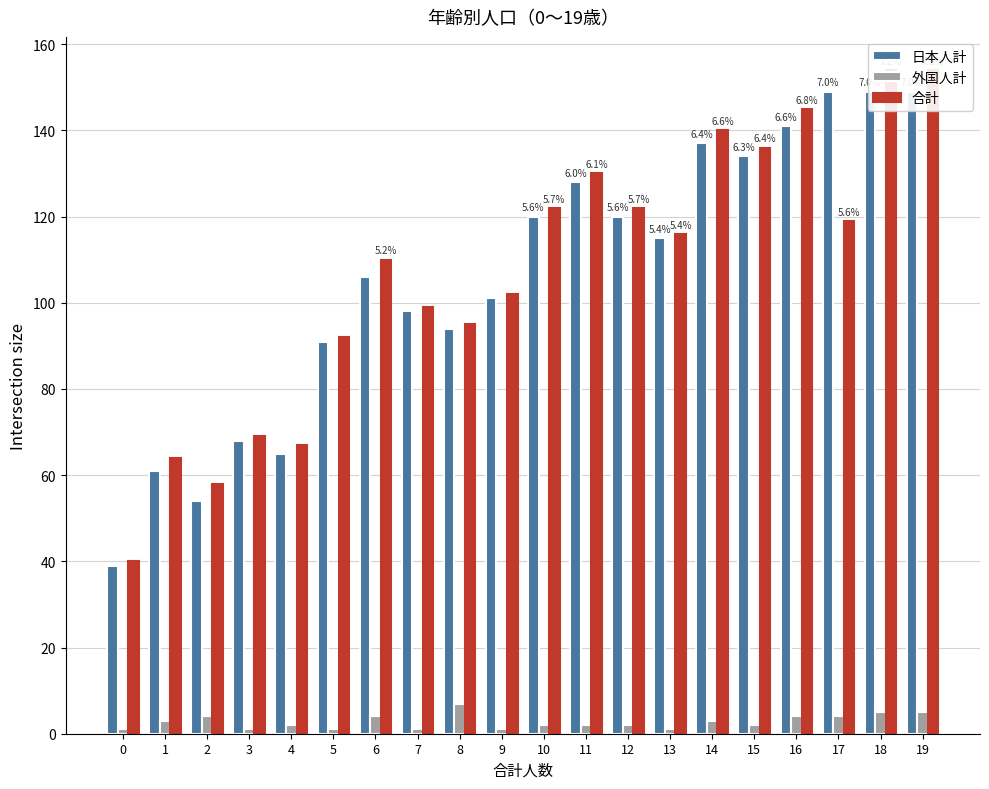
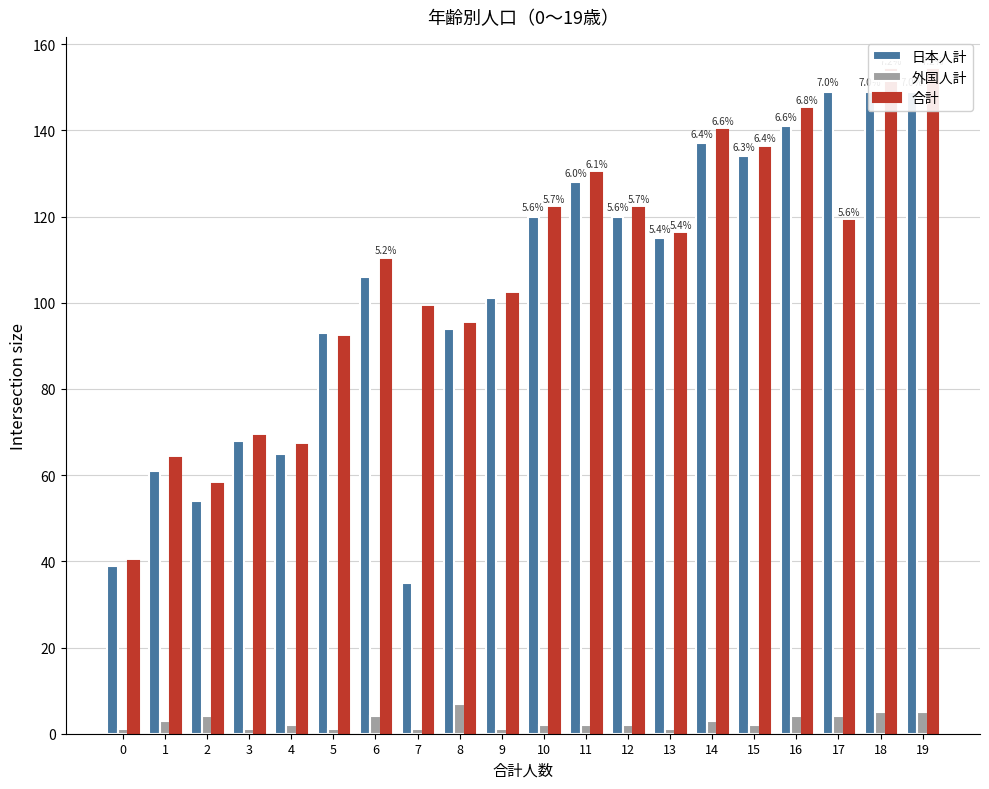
  {
    "日本人計": {
      "0": 39,
      "1": 61,
      "2": 54,
      "3": 68,
      "4": 65,
-     "5": 91,
+     "5": 93,
      "6": 106,
-     "7": 98,
+     "7": 35,
      "8": 94,
      "9": 101
    },
    "外国人計": {
      "0": 1,
      "1": 3,
      "2": 4,
      "3": 1,
      "4": 2,
      "5": 1,
      "6": 4,
      "7": 1,
      "8": 7,
      "9": 1,
      "10": 2,
      "11": 2,
      "12": 2,
      "13": 1,
      "14": 3,
      "15": 2,
      "16": 4,
      "17": 4,
      "18": 5,
      "19": 5
    },
    "合計": {
      "0": 40,
      "1": 64,
      "2": 58,
      "3": 69,
      "4": 67,
      "5": 92,
      "7": 99,
      "8": 95,
      "9": 102
    }
  }
